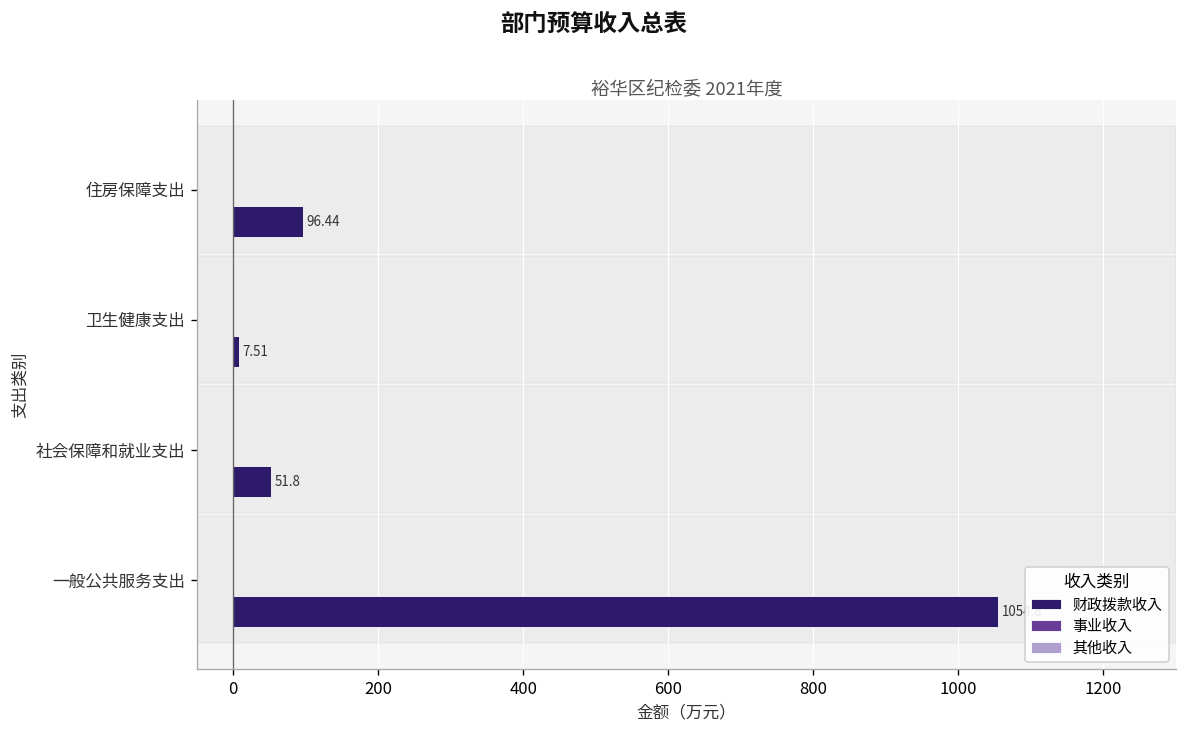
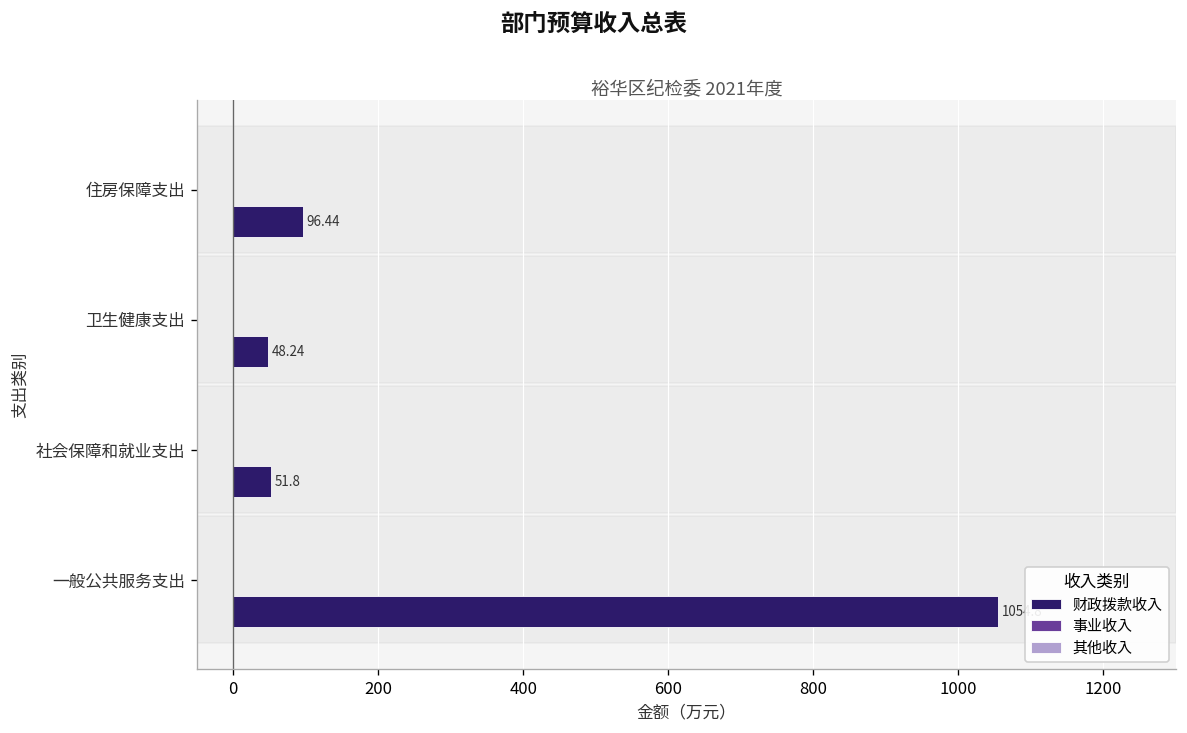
  {
    "财政拨款收入": {
      "住房保障支出": 96.44,
-     "卫生健康支出": 7.51,
+     "卫生健康支出": 48.24,
      "社会保障和就业支出": 51.8
    },
    "事业收入": {
      "住房保障支出": 0,
      "卫生健康支出": 0,
      "社会保障和就业支出": 0,
      "一般公共服务支出": 0
    },
    "其他收入": {
      "住房保障支出": 0,
      "卫生健康支出": 0,
      "社会保障和就业支出": 0,
      "一般公共服务支出": 0
    }
  }
